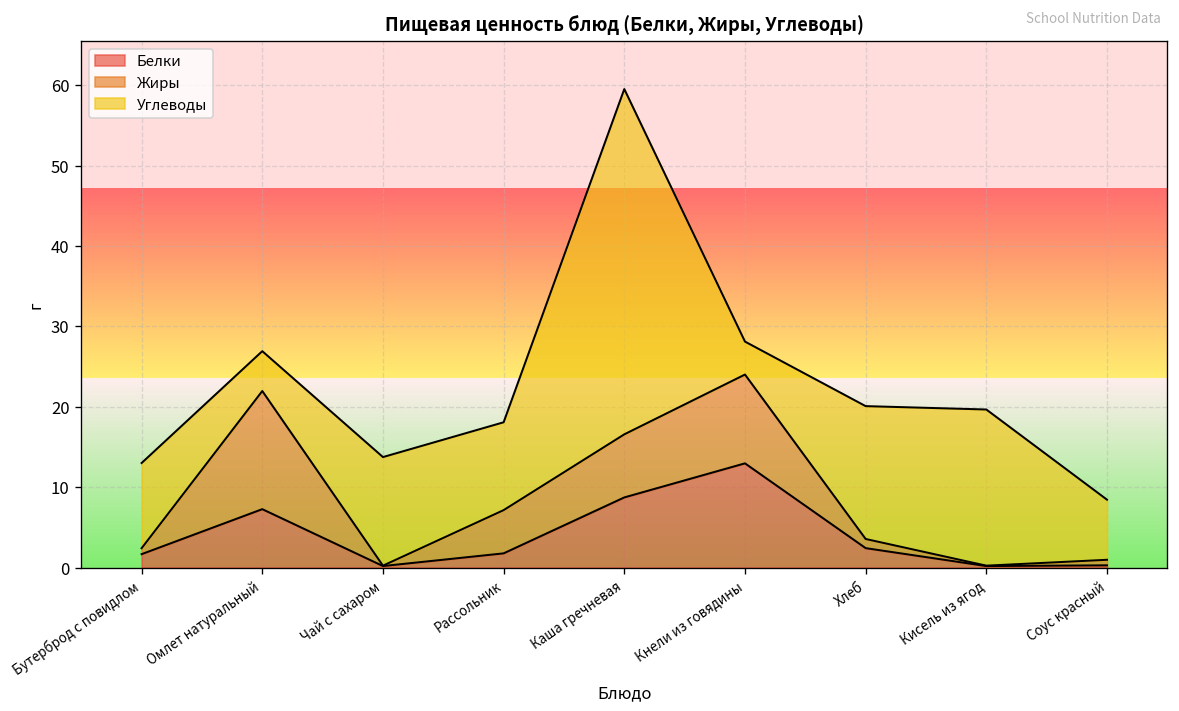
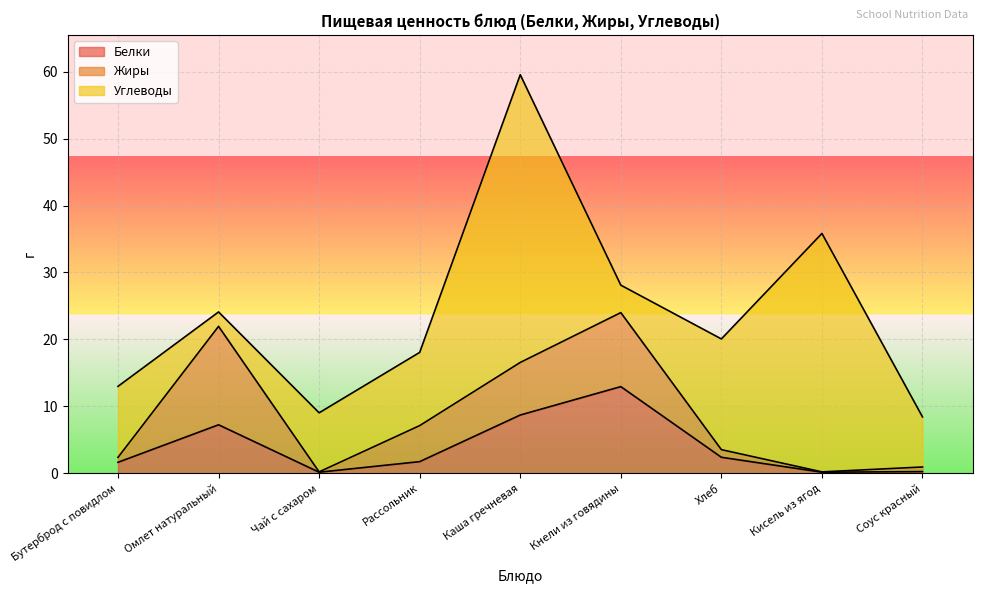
  {
    "Углеводы": {
      "Бутерброд с повидлом": 11,
-     "Омлет натуральный": 5,
-     "Чай с сахаром": 14,
+     "Омлет натуральный": 2,
+     "Чай с сахаром": 9,
      "Рассольник": 11,
      "Каша гречневая": 43,
      "Кнели из говядины": 4,
      "Хлеб": 17,
-     "Кисель из ягод": 19,
+     "Кисель из ягод": 36,
      "Соус красный": 7
    }
  }
